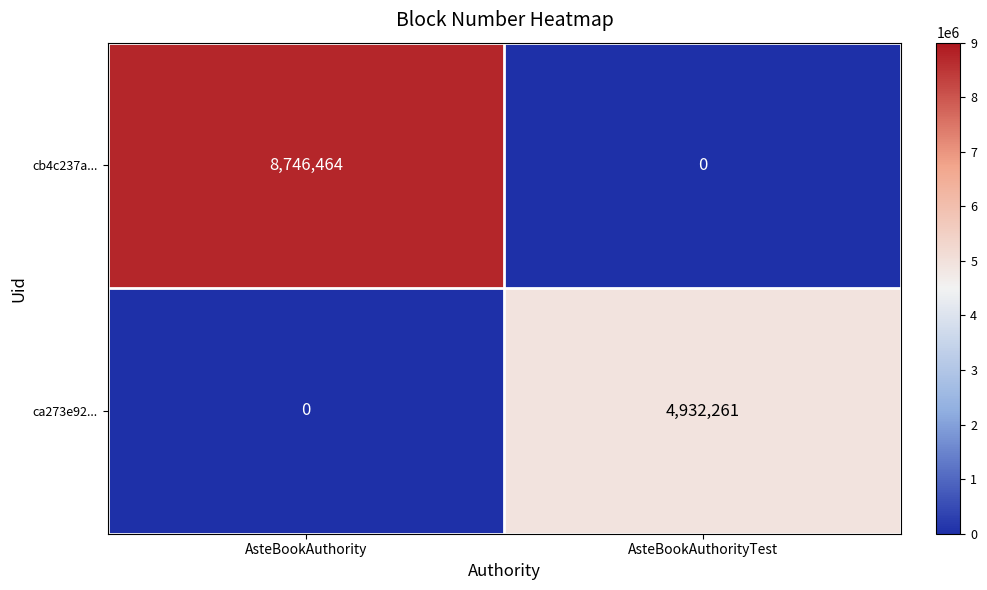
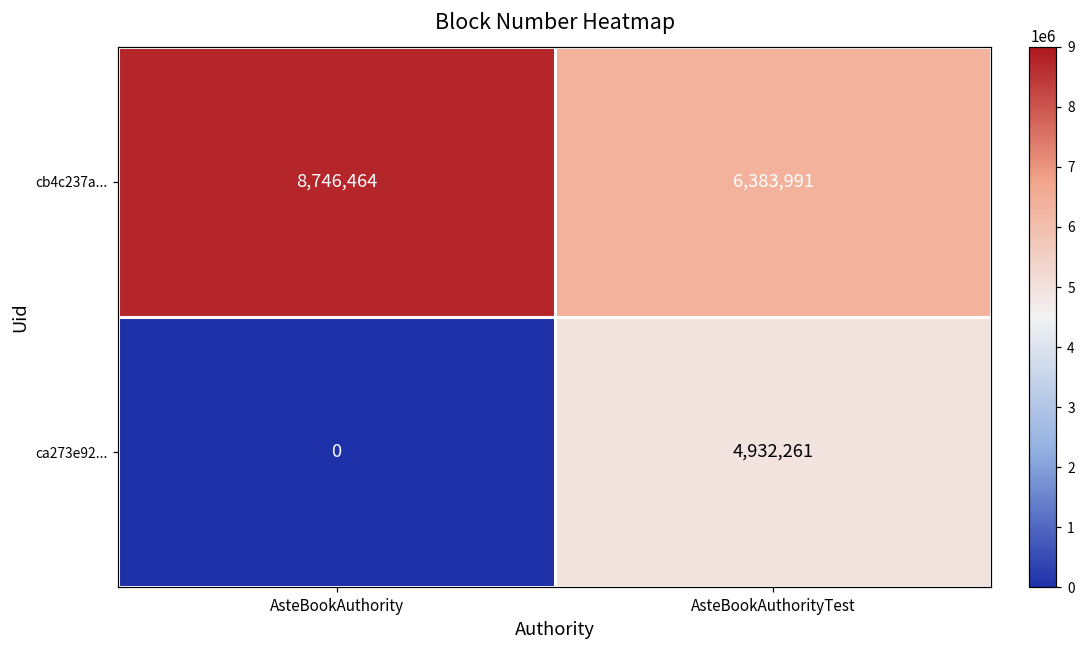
  {
    "cb4c237a...": {
      "AsteBookAuthority": "8,746,464",
-     "AsteBookAuthorityTest": "0"
+     "AsteBookAuthorityTest": "6,383,991"
    },
    "ca273e92...": {
      "AsteBookAuthority": "0",
      "AsteBookAuthorityTest": "4,932,261"
    }
  }
